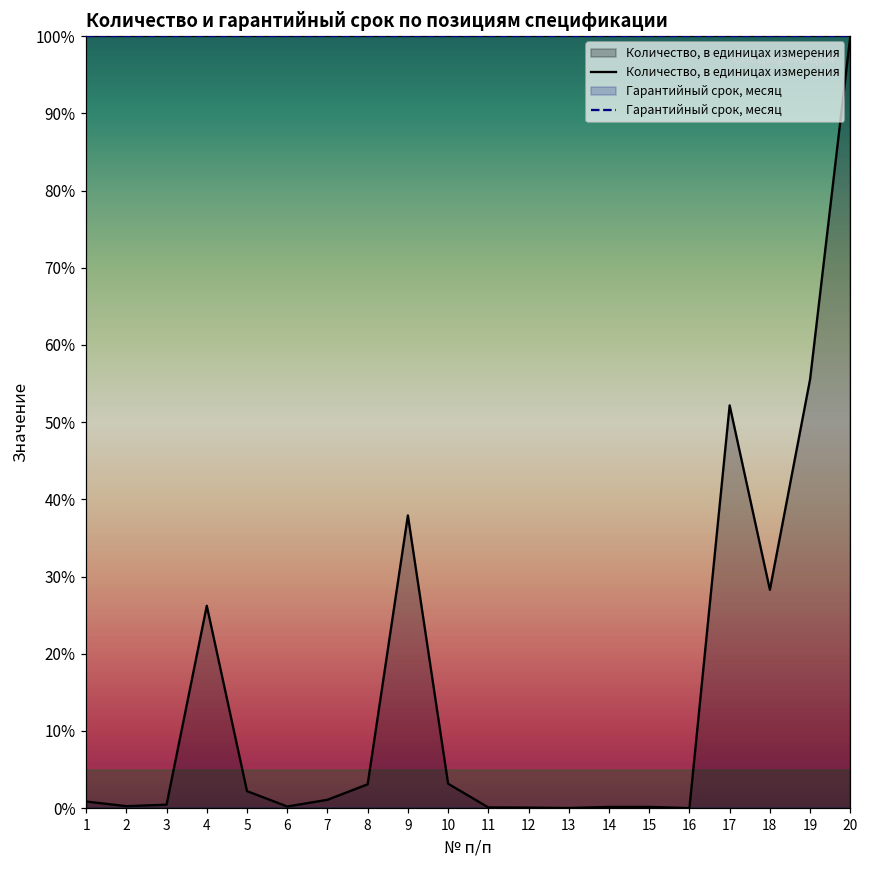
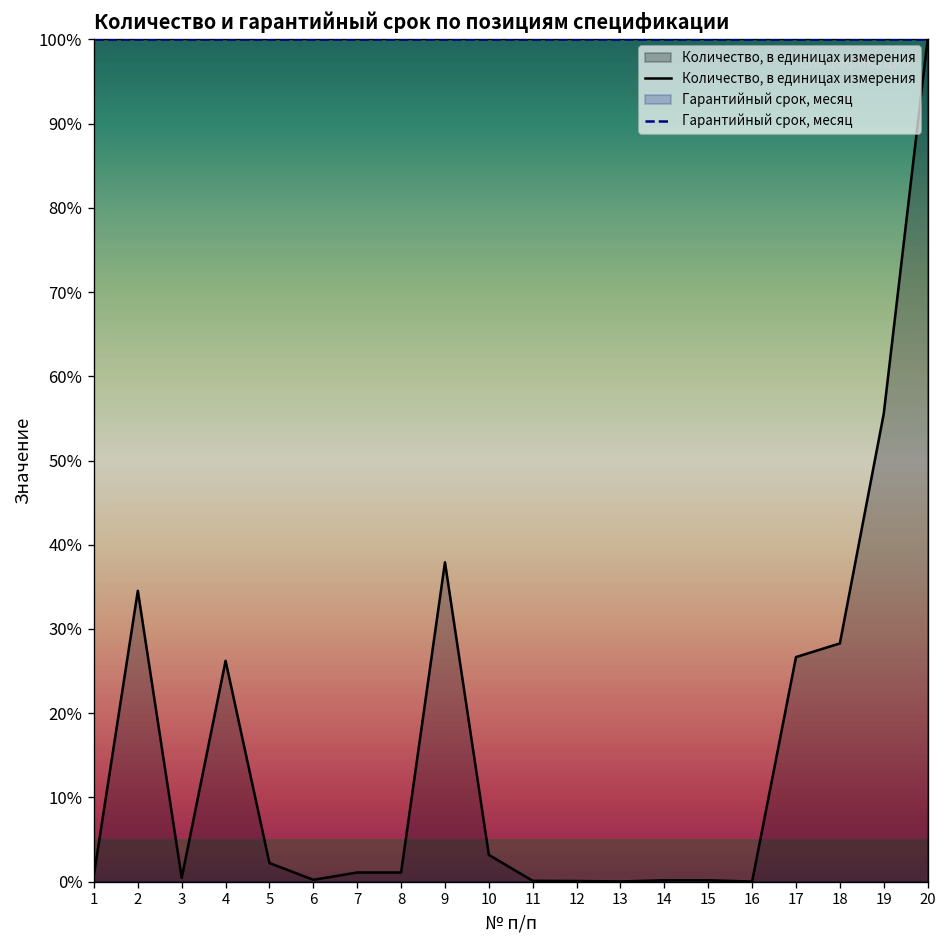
  {
    "Количество, в единицах измерения": {
      "1": "1%",
-     "2": "0%",
+     "2": "35%",
      "3": "0%",
      "4": "26%",
      "5": "2%",
      "6": "0%",
      "7": "1%",
-     "8": "3%",
+     "8": "1%",
      "9": "38%",
      "10": "3%",
      "11": "0%",
      "12": "0%",
      "13": "0%",
      "14": "0%",
      "15": "0%",
      "16": "0%",
-     "17": "52%",
+     "17": "27%",
      "18": "28%",
      "19": "56%"
    },
    "Гарантийный срок, месяц": {
      "1": "100%",
      "2": "100%",
      "3": "100%",
      "4": "100%",
      "5": "100%",
      "6": "100%",
      "7": "100%",
      "8": "100%",
      "9": "100%",
      "10": "100%",
      "11": "100%",
      "12": "100%",
      "13": "100%",
      "14": "100%",
      "15": "100%",
      "16": "100%",
      "17": "100%",
      "18": "100%",
      "19": "100%"
    }
  }
